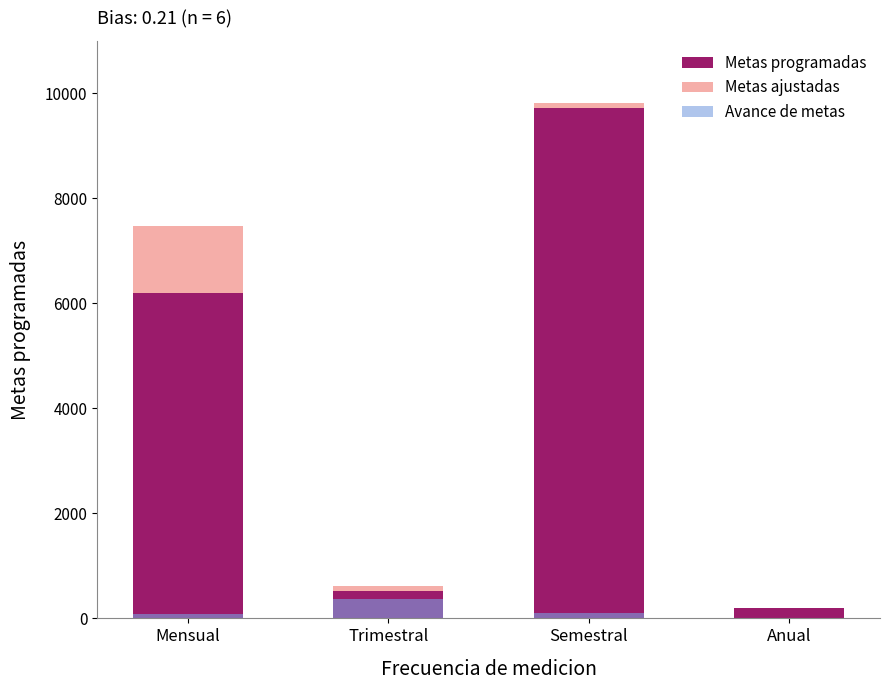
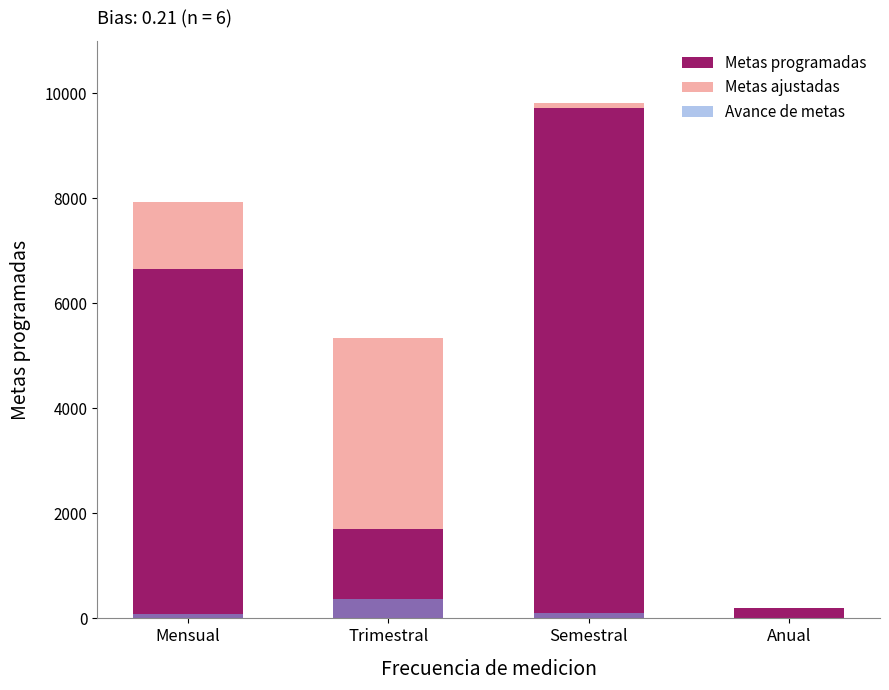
  {
    "Metas programadas": {
-     "Mensual": 6200,
-     "Trimestral": 500,
+     "Mensual": 6600,
+     "Trimestral": 1700,
      "Semestral": 9700,
      "Anual": 200
    },
    "Metas ajustadas": {
      "Mensual": 1300,
-     "Trimestral": 100,
+     "Trimestral": 3600,
      "Semestral": 100,
      "Anual": 0
    },
    "Avance de metas": {
      "Anual": 0
    }
  }
